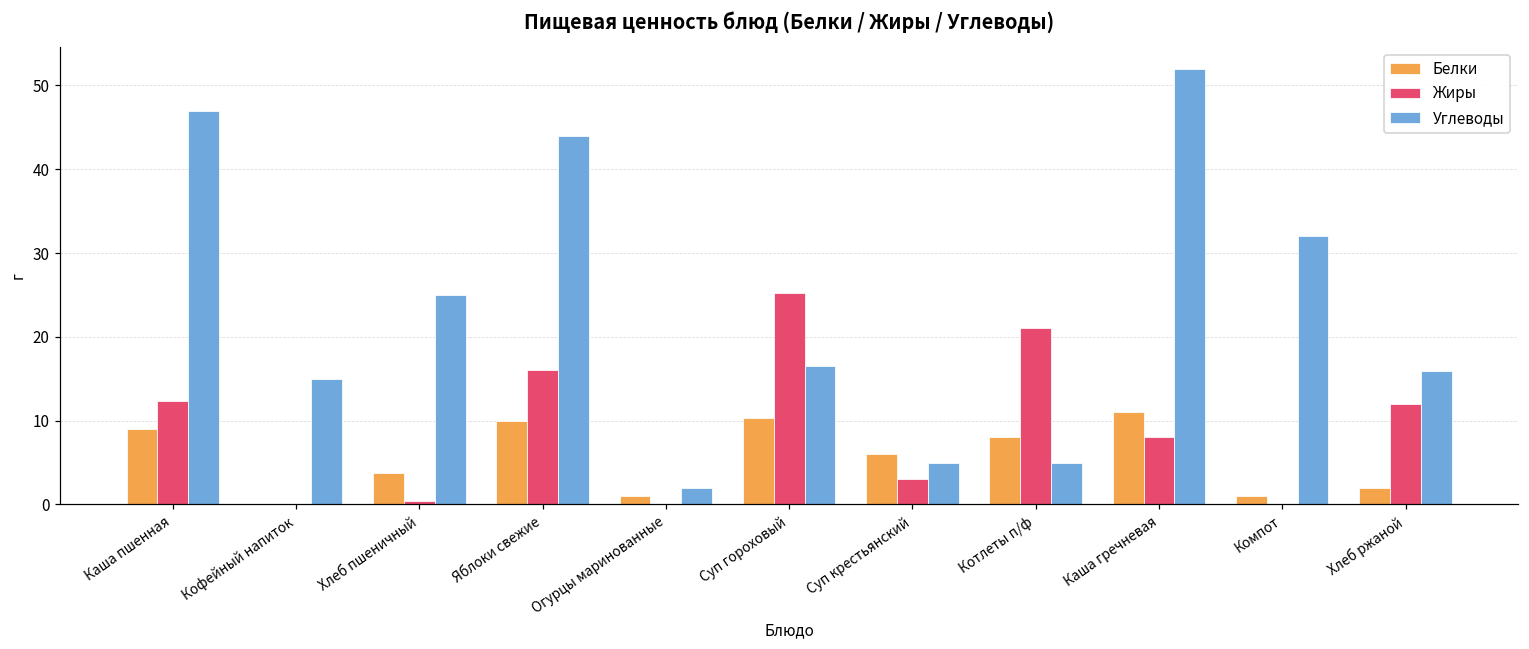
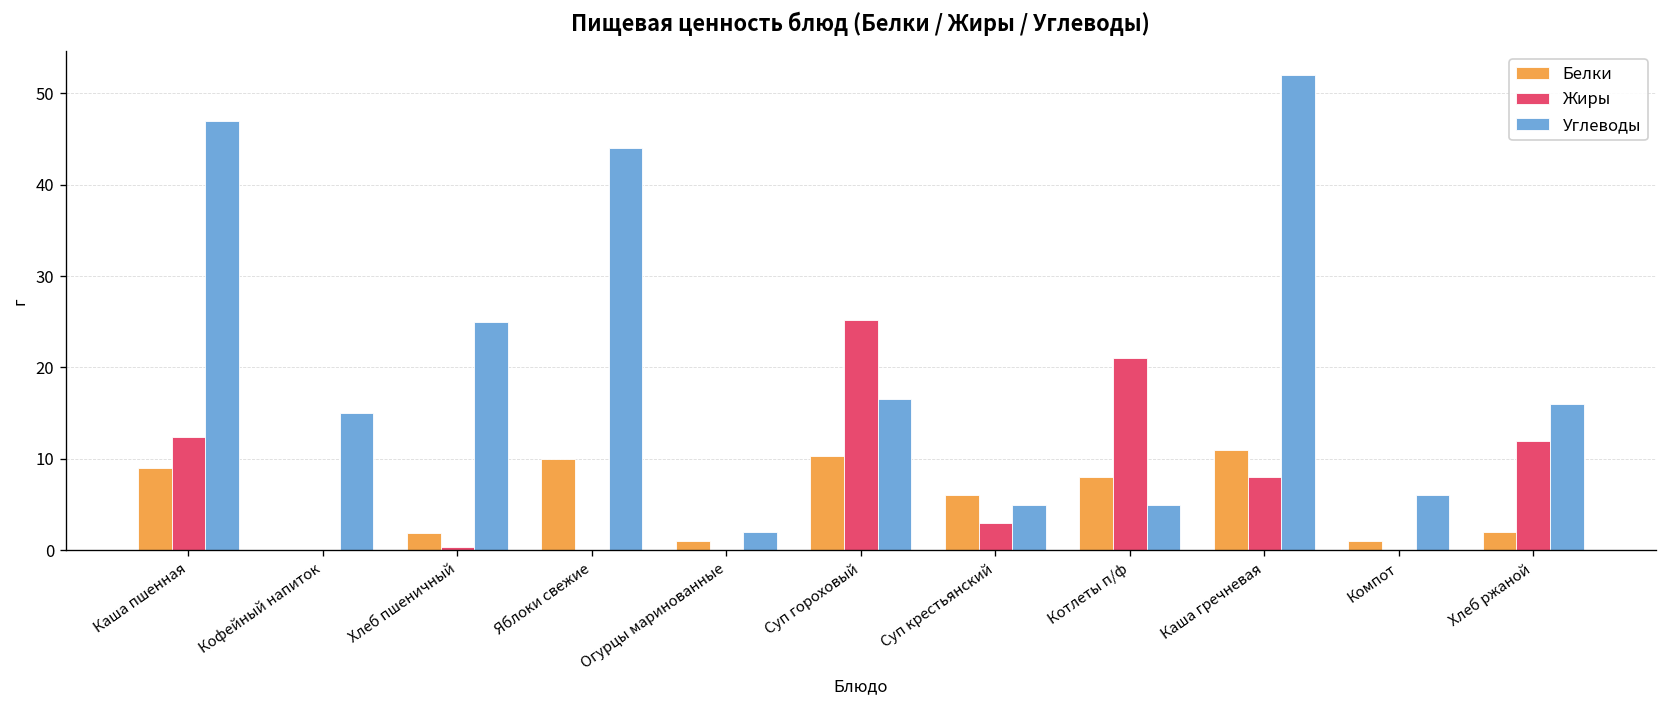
  {
    "Белки": {
      "Каша пшенная": 9,
      "Кофейный напиток": 0,
-     "Хлеб пшеничный": 4,
+     "Хлеб пшеничный": 2,
      "Яблоки свежие": 10,
      "Огурцы маринованные": 1,
      "Суп гороховый": 10,
      "Суп крестьянский": 6,
      "Котлеты п/ф": 8,
      "Каша гречневая": 11,
      "Компот": 1,
      "Хлеб ржаной": 2
    },
    "Жиры": {
      "Каша пшенная": 12,
      "Кофейный напиток": 0,
      "Хлеб пшеничный": 0,
-     "Яблоки свежие": 16,
+     "Яблоки свежие": 0,
      "Огурцы маринованные": 0,
      "Суп гороховый": 25,
      "Суп крестьянский": 3,
      "Котлеты п/ф": 21,
      "Каша гречневая": 8,
      "Хлеб ржаной": 12
    },
    "Углеводы": {
      "Каша пшенная": 47,
      "Кофейный напиток": 15,
      "Хлеб пшеничный": 25,
      "Яблоки свежие": 44,
      "Огурцы маринованные": 2,
      "Суп гороховый": 17,
      "Суп крестьянский": 5,
      "Котлеты п/ф": 5,
      "Каша гречневая": 52,
-     "Компот": 32,
+     "Компот": 6,
      "Хлеб ржаной": 16
    }
  }
